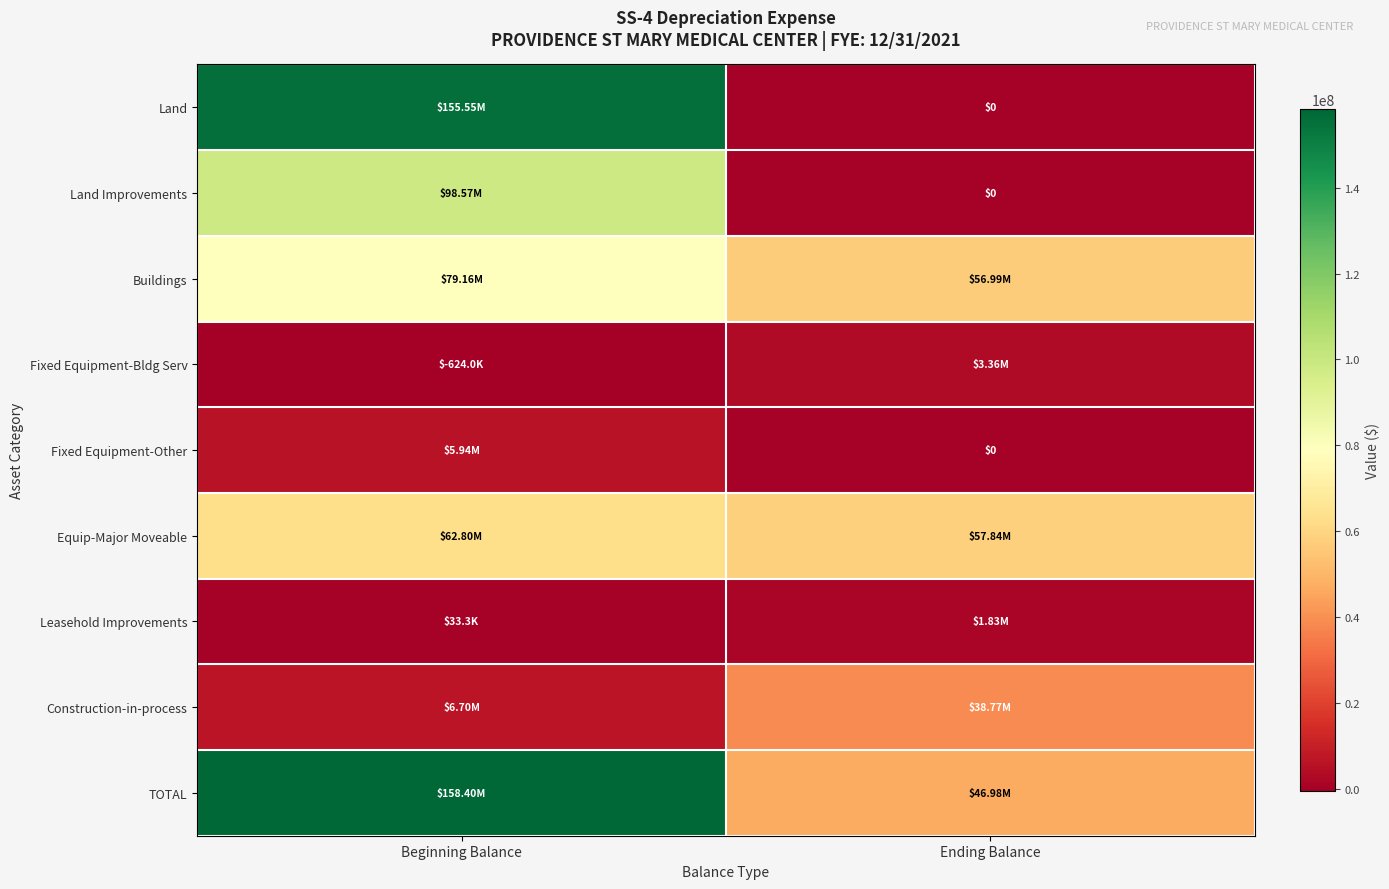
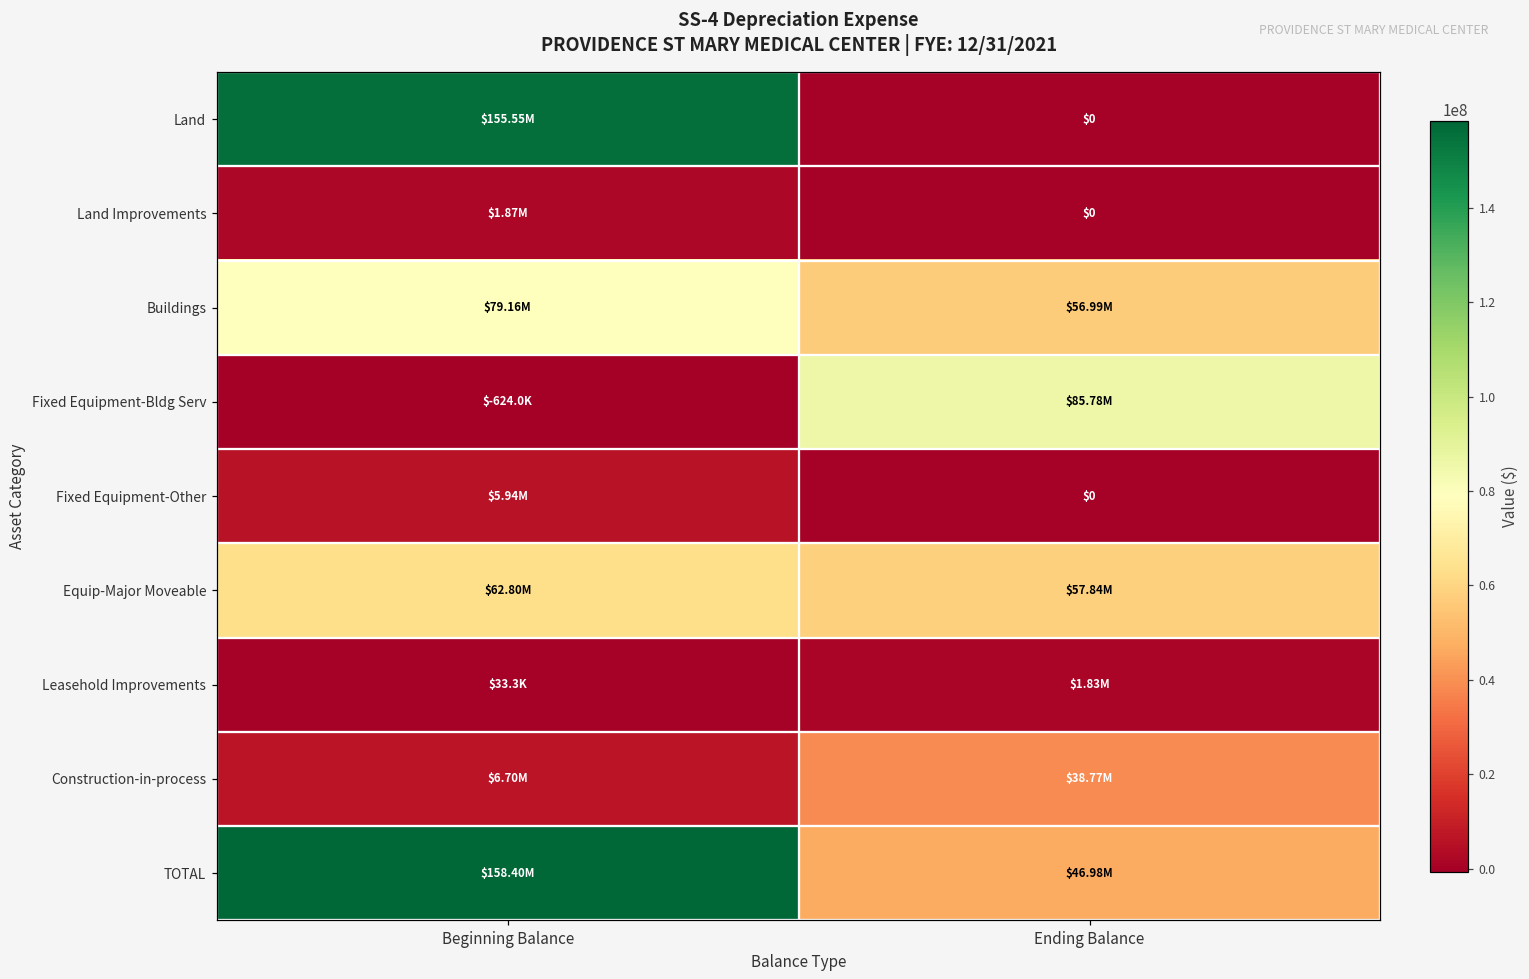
  {
    "Land": {
      "Beginning Balance": "$155.55M",
      "Ending Balance": "$0"
    },
    "Land Improvements": {
-     "Beginning Balance": "$98.57M",
+     "Beginning Balance": "$1.87M",
      "Ending Balance": "$0"
    },
    "Buildings": {
      "Beginning Balance": "$79.16M",
      "Ending Balance": "$56.99M"
    },
    "Fixed Equipment-Bldg Serv": {
      "Beginning Balance": "$-624.0K",
-     "Ending Balance": "$3.36M"
+     "Ending Balance": "$85.78M"
    },
    "Fixed Equipment-Other": {
      "Beginning Balance": "$5.94M",
      "Ending Balance": "$0"
    },
    "Equip-Major Moveable": {
      "Beginning Balance": "$62.80M",
      "Ending Balance": "$57.84M"
    },
    "Leasehold Improvements": {
      "Beginning Balance": "$33.3K",
      "Ending Balance": "$1.83M"
    },
    "Construction-in-process": {
      "Beginning Balance": "$6.70M",
      "Ending Balance": "$38.77M"
    },
    "TOTAL": {
      "Beginning Balance": "$158.40M",
      "Ending Balance": "$46.98M"
    }
  }
